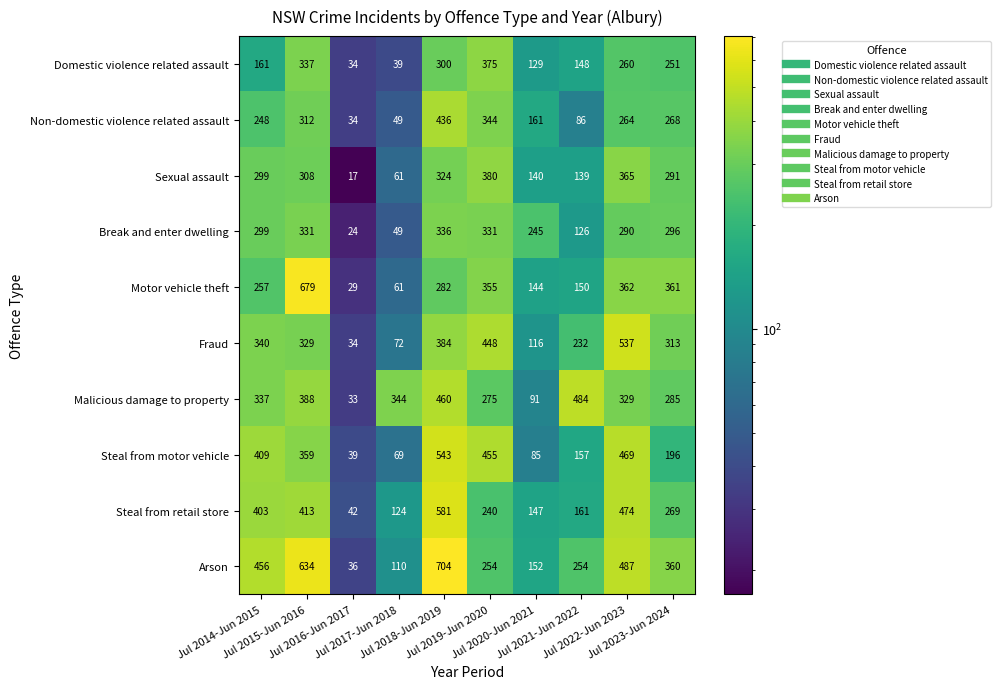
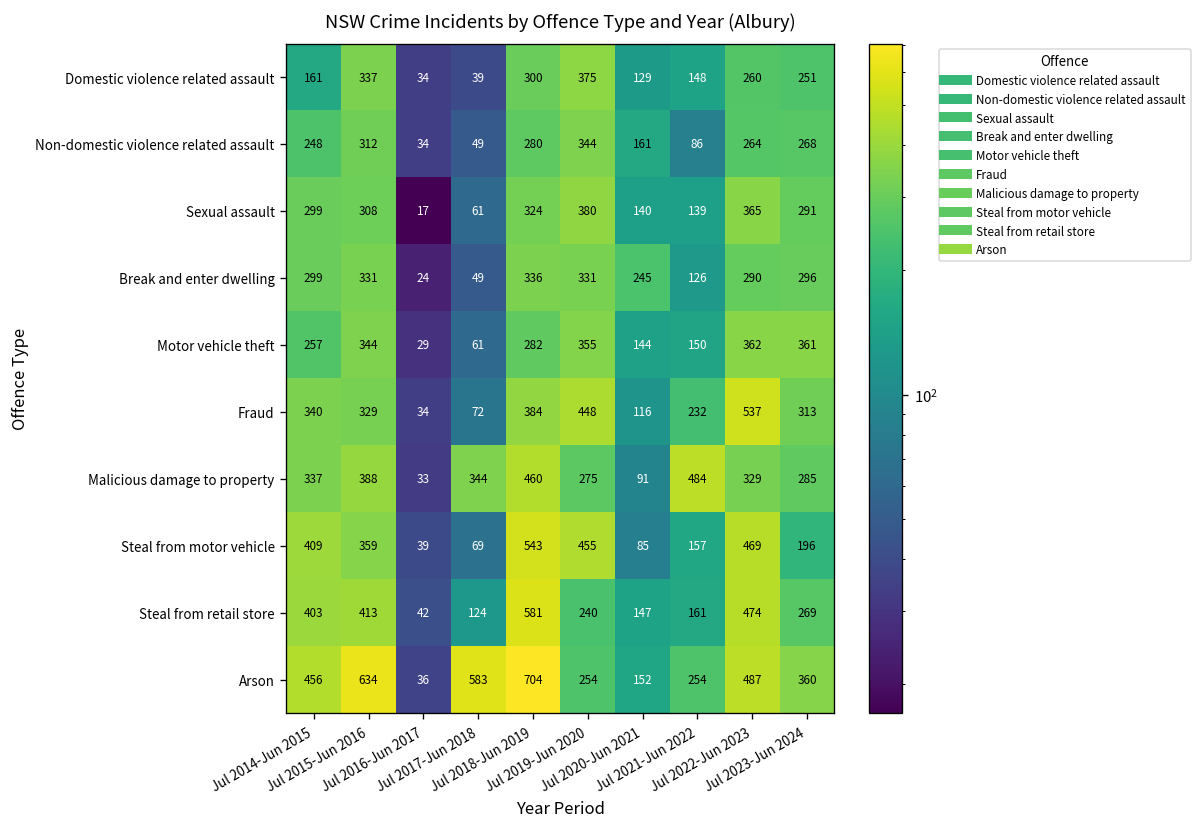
  {
    "Domestic violence related assault": {
      "Jul 2014-Jun 2015": 161,
      "Jul 2015-Jun 2016": 337,
      "Jul 2016-Jun 2017": 34,
      "Jul 2017-Jun 2018": 39,
      "Jul 2018-Jun 2019": 300,
      "Jul 2019-Jun 2020": 375,
      "Jul 2020-Jun 2021": 129,
      "Jul 2021-Jun 2022": 148,
      "Jul 2022-Jun 2023": 260,
      "Jul 2023-Jun 2024": 251
    },
    "Non-domestic violence related assault": {
      "Jul 2014-Jun 2015": 248,
      "Jul 2015-Jun 2016": 312,
      "Jul 2016-Jun 2017": 34,
      "Jul 2017-Jun 2018": 49,
-     "Jul 2018-Jun 2019": 436,
+     "Jul 2018-Jun 2019": 280,
      "Jul 2019-Jun 2020": 344,
      "Jul 2020-Jun 2021": 161,
      "Jul 2021-Jun 2022": 86,
      "Jul 2022-Jun 2023": 264,
      "Jul 2023-Jun 2024": 268
    },
    "Sexual assault": {
      "Jul 2014-Jun 2015": 299,
      "Jul 2015-Jun 2016": 308,
      "Jul 2016-Jun 2017": 17,
      "Jul 2017-Jun 2018": 61,
      "Jul 2018-Jun 2019": 324,
      "Jul 2019-Jun 2020": 380,
      "Jul 2020-Jun 2021": 140,
      "Jul 2021-Jun 2022": 139,
      "Jul 2022-Jun 2023": 365,
      "Jul 2023-Jun 2024": 291
    },
    "Break and enter dwelling": {
      "Jul 2014-Jun 2015": 299,
      "Jul 2015-Jun 2016": 331,
      "Jul 2016-Jun 2017": 24,
      "Jul 2017-Jun 2018": 49,
      "Jul 2018-Jun 2019": 336,
      "Jul 2019-Jun 2020": 331,
      "Jul 2020-Jun 2021": 245,
      "Jul 2021-Jun 2022": 126,
      "Jul 2022-Jun 2023": 290,
      "Jul 2023-Jun 2024": 296
    },
    "Motor vehicle theft": {
      "Jul 2014-Jun 2015": 257,
-     "Jul 2015-Jun 2016": 679,
+     "Jul 2015-Jun 2016": 344,
      "Jul 2016-Jun 2017": 29,
      "Jul 2017-Jun 2018": 61,
      "Jul 2018-Jun 2019": 282,
      "Jul 2019-Jun 2020": 355,
      "Jul 2020-Jun 2021": 144,
      "Jul 2021-Jun 2022": 150,
      "Jul 2022-Jun 2023": 362,
      "Jul 2023-Jun 2024": 361
    },
    "Fraud": {
      "Jul 2014-Jun 2015": 340,
      "Jul 2015-Jun 2016": 329,
      "Jul 2016-Jun 2017": 34,
      "Jul 2017-Jun 2018": 72,
      "Jul 2018-Jun 2019": 384,
      "Jul 2019-Jun 2020": 448,
      "Jul 2020-Jun 2021": 116,
      "Jul 2021-Jun 2022": 232,
      "Jul 2022-Jun 2023": 537,
      "Jul 2023-Jun 2024": 313
    },
    "Malicious damage to property": {
      "Jul 2014-Jun 2015": 337,
      "Jul 2015-Jun 2016": 388,
      "Jul 2016-Jun 2017": 33,
      "Jul 2017-Jun 2018": 344,
      "Jul 2018-Jun 2019": 460,
      "Jul 2019-Jun 2020": 275,
      "Jul 2020-Jun 2021": 91,
      "Jul 2021-Jun 2022": 484,
      "Jul 2022-Jun 2023": 329,
      "Jul 2023-Jun 2024": 285
    },
    "Steal from motor vehicle": {
      "Jul 2014-Jun 2015": 409,
      "Jul 2015-Jun 2016": 359,
      "Jul 2016-Jun 2017": 39,
      "Jul 2017-Jun 2018": 69,
      "Jul 2018-Jun 2019": 543,
      "Jul 2019-Jun 2020": 455,
      "Jul 2020-Jun 2021": 85,
      "Jul 2021-Jun 2022": 157,
      "Jul 2022-Jun 2023": 469,
      "Jul 2023-Jun 2024": 196
    },
    "Steal from retail store": {
      "Jul 2014-Jun 2015": 403,
      "Jul 2015-Jun 2016": 413,
      "Jul 2016-Jun 2017": 42,
      "Jul 2017-Jun 2018": 124,
      "Jul 2018-Jun 2019": 581,
      "Jul 2019-Jun 2020": 240,
      "Jul 2020-Jun 2021": 147,
      "Jul 2021-Jun 2022": 161,
      "Jul 2022-Jun 2023": 474,
      "Jul 2023-Jun 2024": 269
    },
    "Arson": {
      "Jul 2014-Jun 2015": 456,
      "Jul 2015-Jun 2016": 634,
      "Jul 2016-Jun 2017": 36,
-     "Jul 2017-Jun 2018": 110,
+     "Jul 2017-Jun 2018": 583,
      "Jul 2018-Jun 2019": 704,
      "Jul 2019-Jun 2020": 254,
      "Jul 2020-Jun 2021": 152,
      "Jul 2021-Jun 2022": 254,
      "Jul 2022-Jun 2023": 487,
      "Jul 2023-Jun 2024": 360
    }
  }
